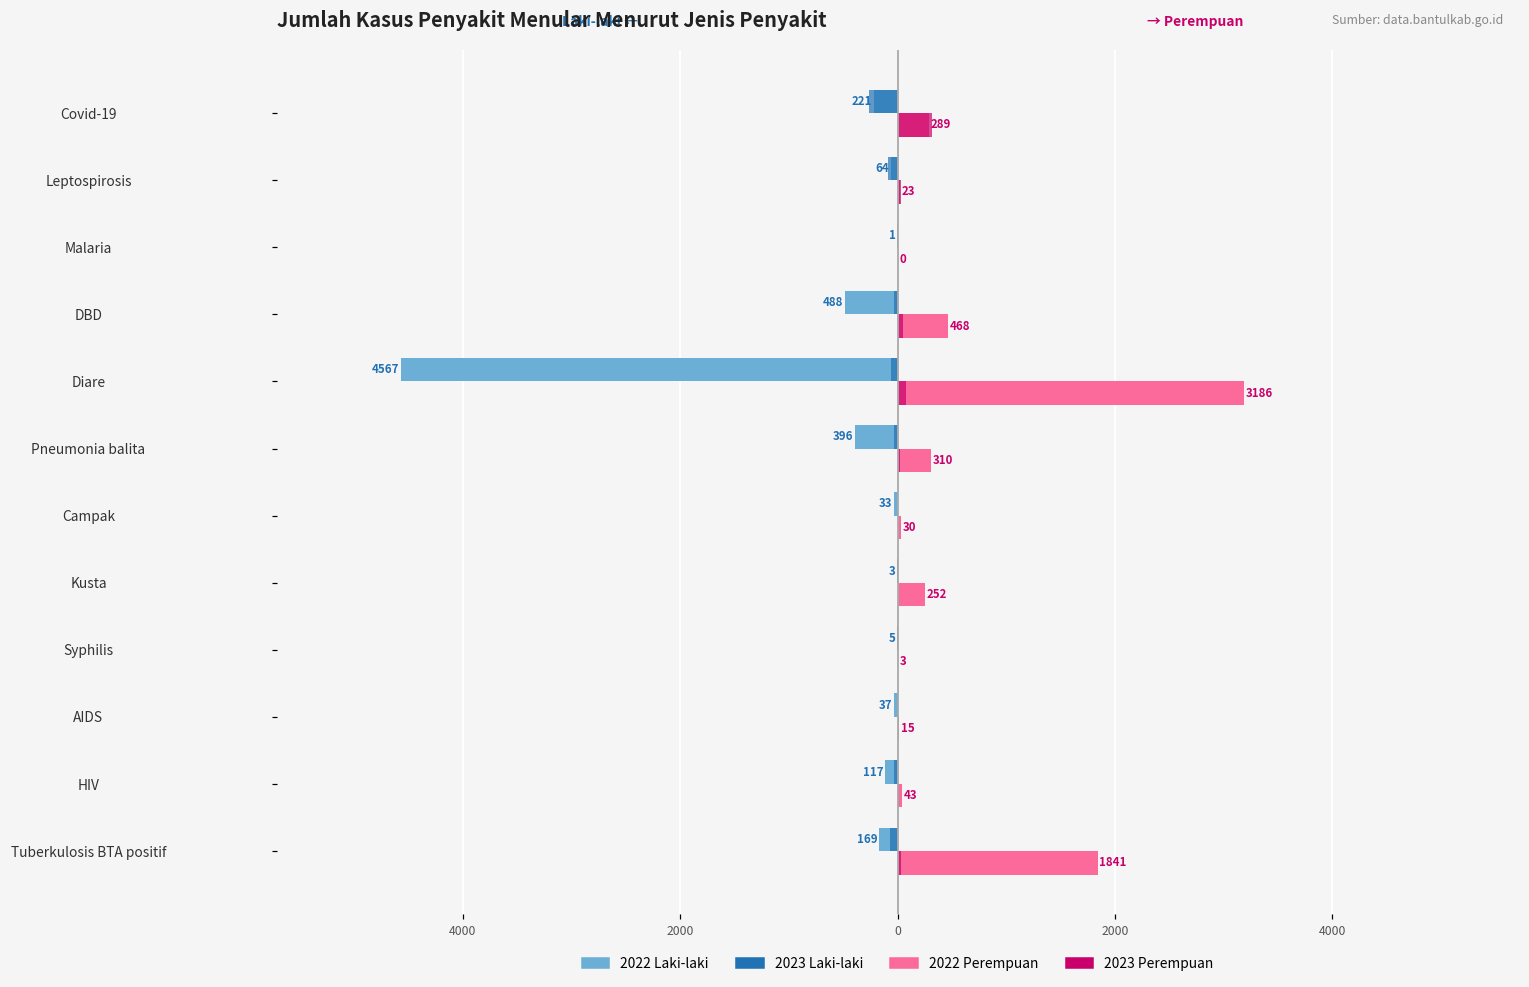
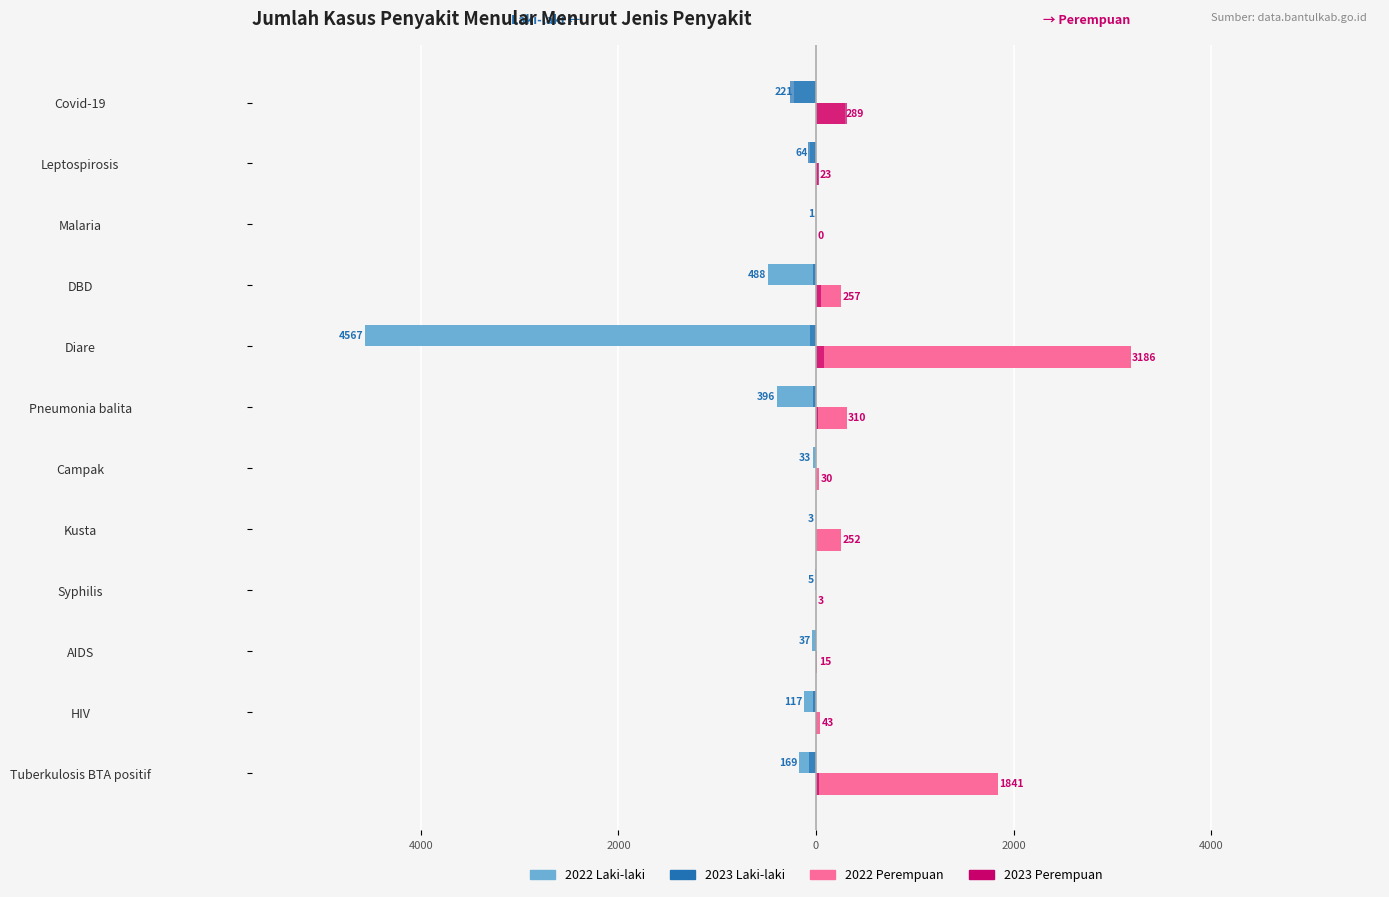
  {
    "2022 Perempuan": {
      "Leptospirosis": 23,
      "Malaria": 0,
-     "DBD": 468,
+     "DBD": 257,
      "Diare": 3186,
      "Pneumonia balita": 310,
      "Campak": 30,
      "Kusta": 252,
      "Syphilis": 3,
      "AIDS": 15,
      "HIV": 43,
      "Tuberkulosis BTA positif": 1841
    },
    "2023 Perempuan": {
      "Malaria": 0
    }
  }
